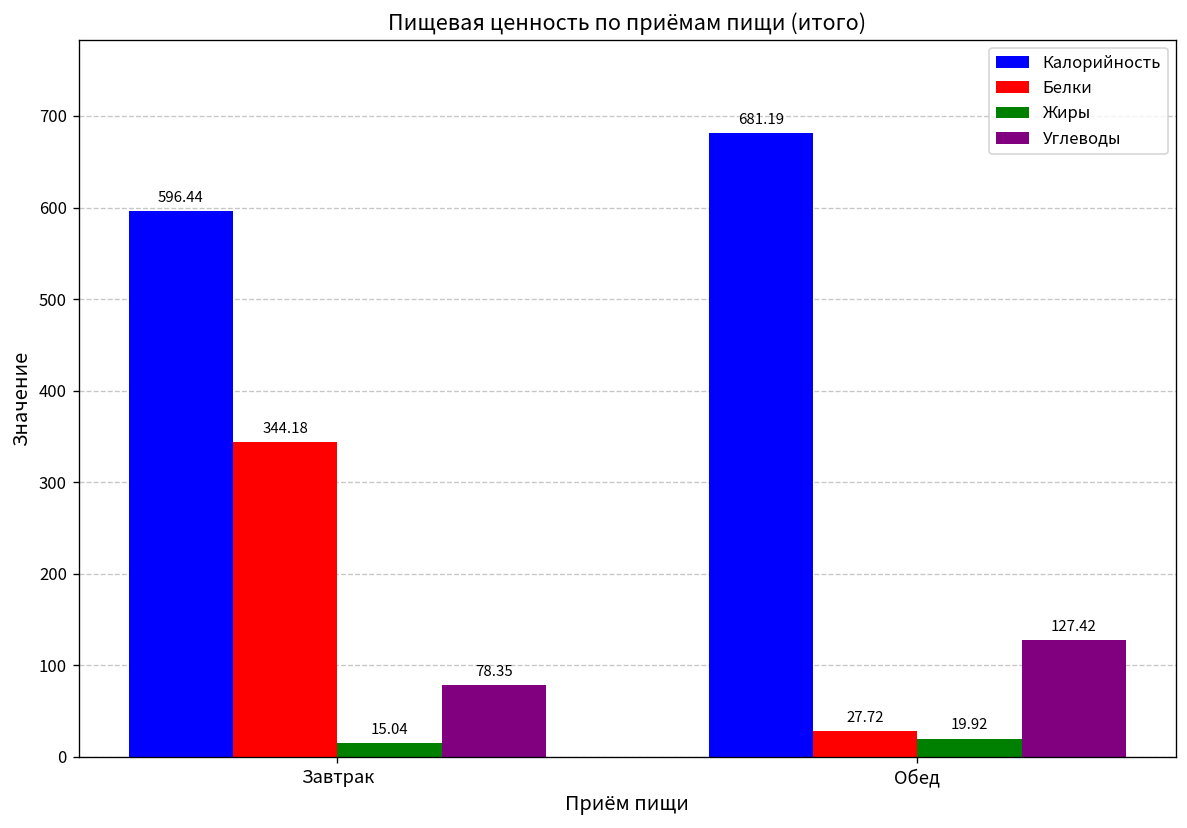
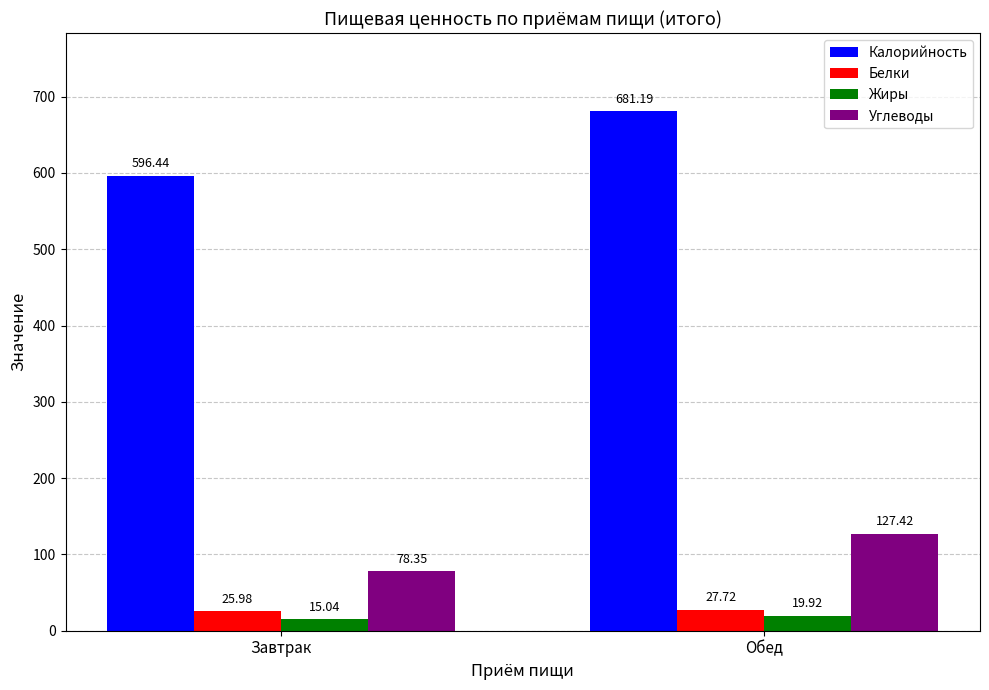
  {
    "Калорийность": {
      "Завтрак": 596.44,
      "Обед": 681.19
    },
    "Белки": {
-     "Завтрак": 344.18,
+     "Завтрак": 25.98,
      "Обед": 27.72
    },
    "Жиры": {
      "Завтрак": 15.04,
      "Обед": 19.92
    },
    "Углеводы": {
      "Завтрак": 78.35,
      "Обед": 127.42
    }
  }
